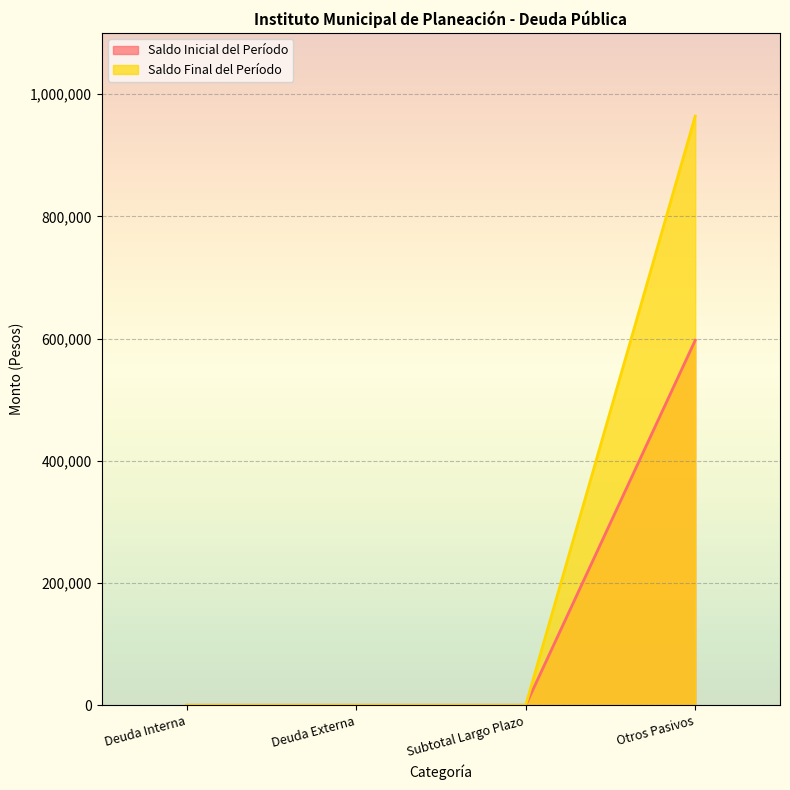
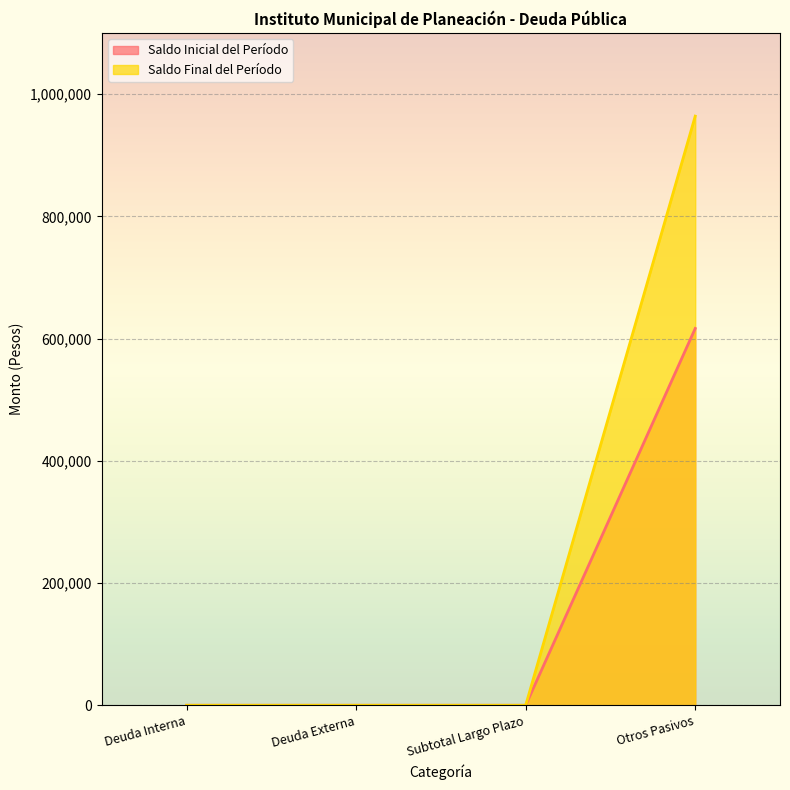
  {
    "Saldo Inicial del Período": {
-     "Otros Pasivos": "600,000"
+     "Otros Pasivos": "620,000"
    },
    "Saldo Final del Período": {
      "Otros Pasivos": "960,000"
    }
  }
